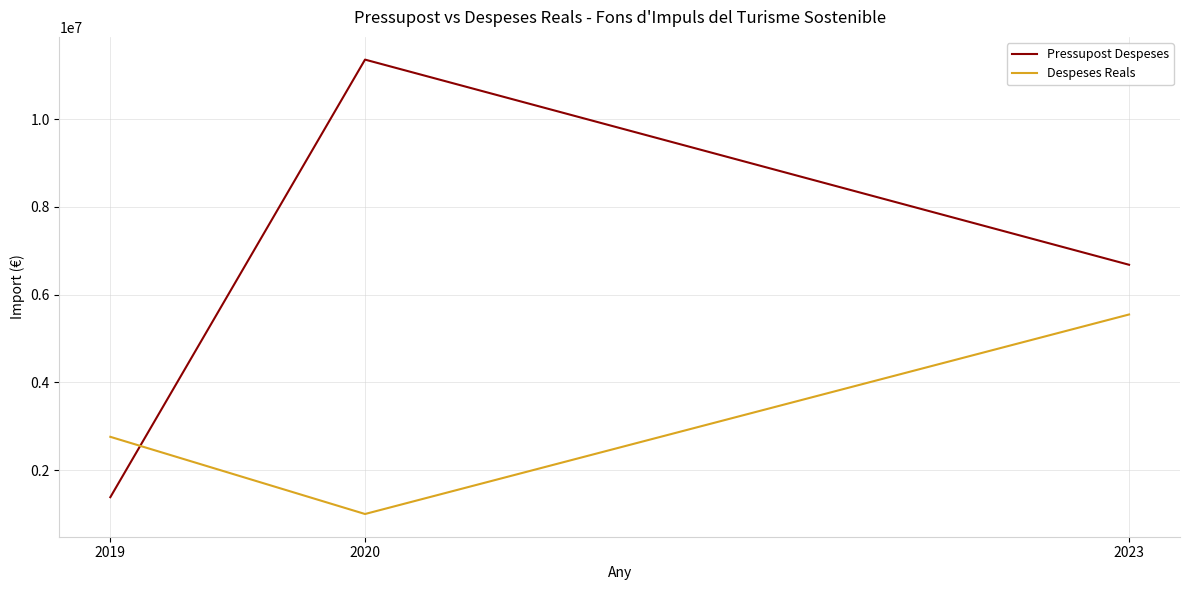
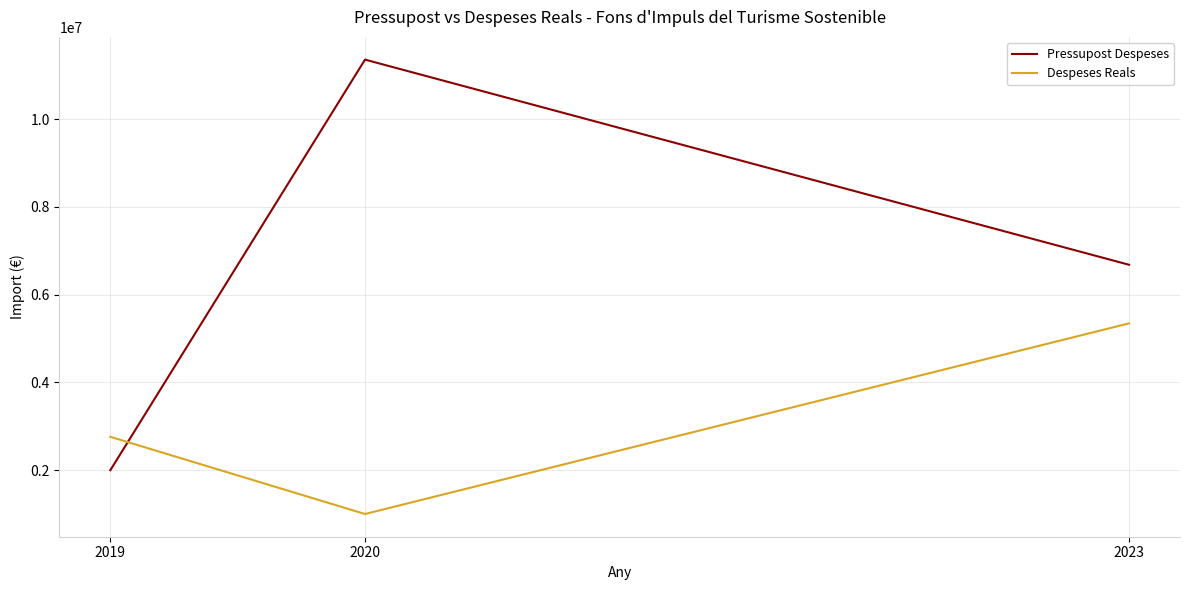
  {
    "Pressupost Despeses": {
-     "2019": 1400000,
+     "2019": 2000000,
      "2020": 11400000,
      "2023": 6700000
    },
    "Despeses Reals": {
      "2019": 2800000,
      "2020": 1000000,
-     "2023": 5500000
+     "2023": 5300000
    }
  }
